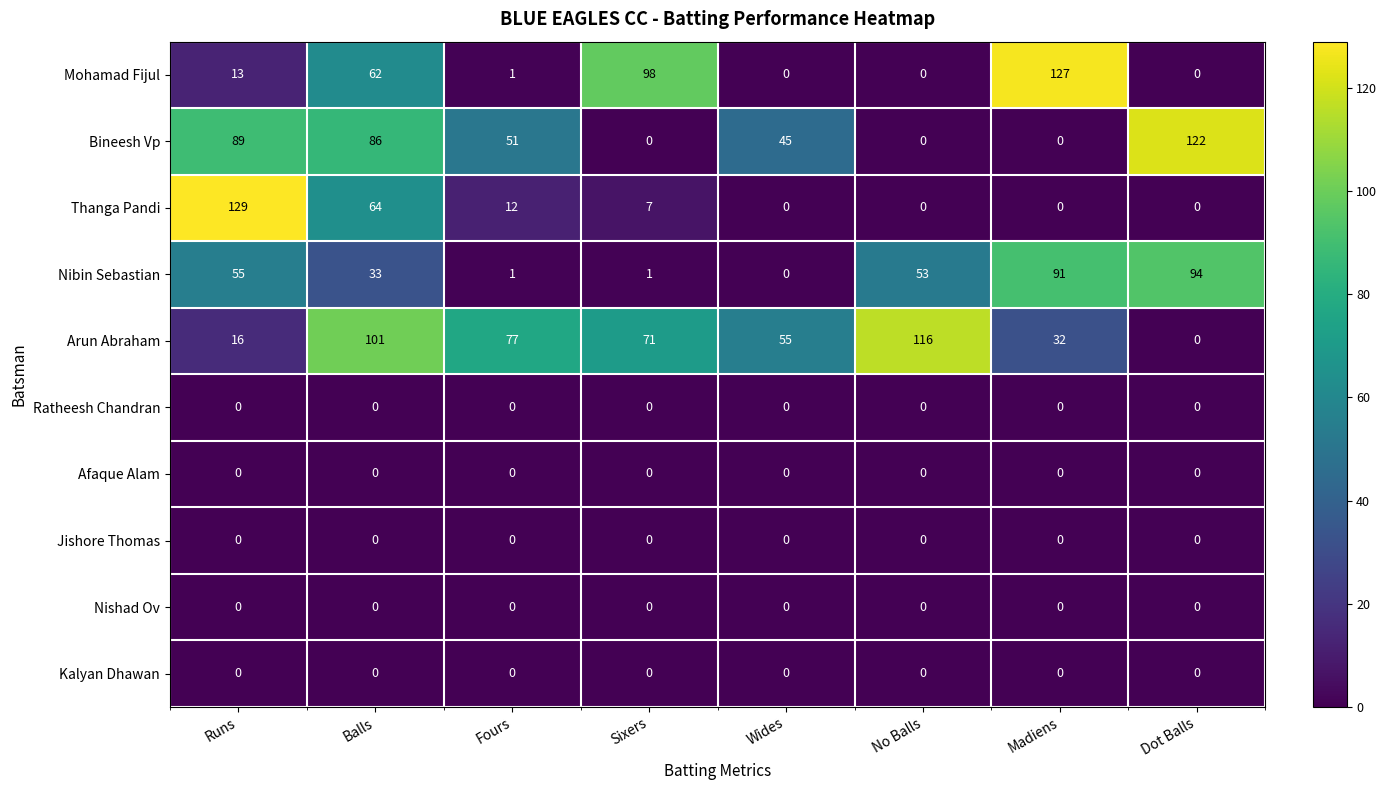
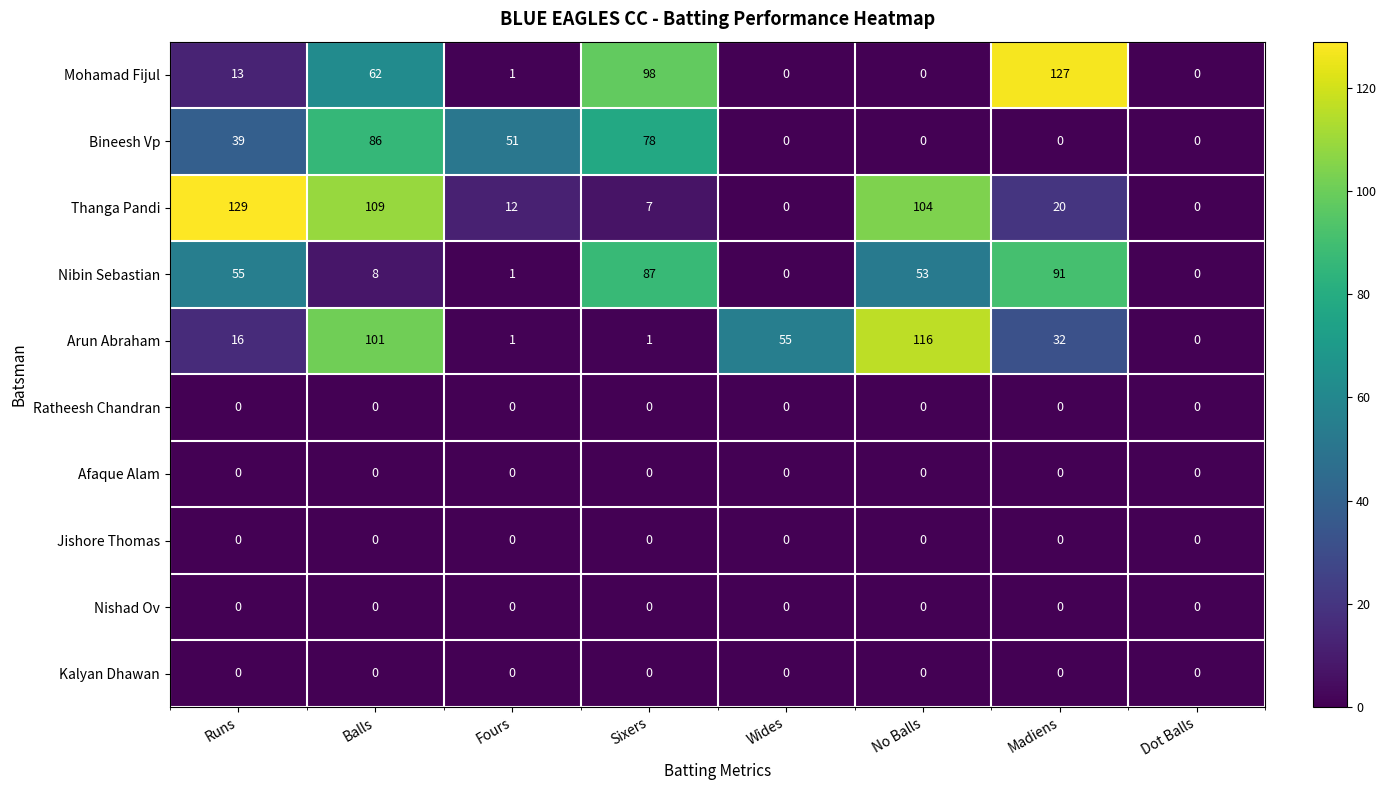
  {
    "Mohamad Fijul": {
      "Runs": 13,
      "Balls": 62,
      "Fours": 1,
      "Sixers": 98,
      "Wides": 0,
      "No Balls": 0,
      "Madiens": 127,
      "Dot Balls": 0
    },
    "Bineesh Vp": {
-     "Runs": 89,
+     "Runs": 39,
      "Balls": 86,
      "Fours": 51,
-     "Sixers": 0,
-     "Wides": 45,
+     "Sixers": 78,
+     "Wides": 0,
      "No Balls": 0,
      "Madiens": 0,
-     "Dot Balls": 122
+     "Dot Balls": 0
    },
    "Thanga Pandi": {
      "Runs": 129,
-     "Balls": 64,
+     "Balls": 109,
      "Fours": 12,
      "Sixers": 7,
      "Wides": 0,
-     "No Balls": 0,
-     "Madiens": 0,
+     "No Balls": 104,
+     "Madiens": 20,
      "Dot Balls": 0
    },
    "Nibin Sebastian": {
      "Runs": 55,
-     "Balls": 33,
+     "Balls": 8,
      "Fours": 1,
-     "Sixers": 1,
+     "Sixers": 87,
      "Wides": 0,
      "No Balls": 53,
      "Madiens": 91,
-     "Dot Balls": 94
+     "Dot Balls": 0
    },
    "Arun Abraham": {
      "Runs": 16,
      "Balls": 101,
-     "Fours": 77,
-     "Sixers": 71,
+     "Fours": 1,
+     "Sixers": 1,
      "Wides": 55,
      "No Balls": 116,
      "Madiens": 32,
      "Dot Balls": 0
    },
    "Ratheesh Chandran": {
      "Runs": 0,
      "Balls": 0,
      "Fours": 0,
      "Sixers": 0,
      "Wides": 0,
      "No Balls": 0,
      "Madiens": 0,
      "Dot Balls": 0
    },
    "Afaque Alam": {
      "Runs": 0,
      "Balls": 0,
      "Fours": 0,
      "Sixers": 0,
      "Wides": 0,
      "No Balls": 0,
      "Madiens": 0,
      "Dot Balls": 0
    },
    "Jishore Thomas": {
      "Runs": 0,
      "Balls": 0,
      "Fours": 0,
      "Sixers": 0,
      "Wides": 0,
      "No Balls": 0,
      "Madiens": 0,
      "Dot Balls": 0
    },
    "Nishad Ov": {
      "Runs": 0,
      "Balls": 0,
      "Fours": 0,
      "Sixers": 0,
      "Wides": 0,
      "No Balls": 0,
      "Madiens": 0,
      "Dot Balls": 0
    },
    "Kalyan Dhawan": {
      "Runs": 0,
      "Balls": 0,
      "Fours": 0,
      "Sixers": 0,
      "Wides": 0,
      "No Balls": 0,
      "Madiens": 0,
      "Dot Balls": 0
    }
  }
